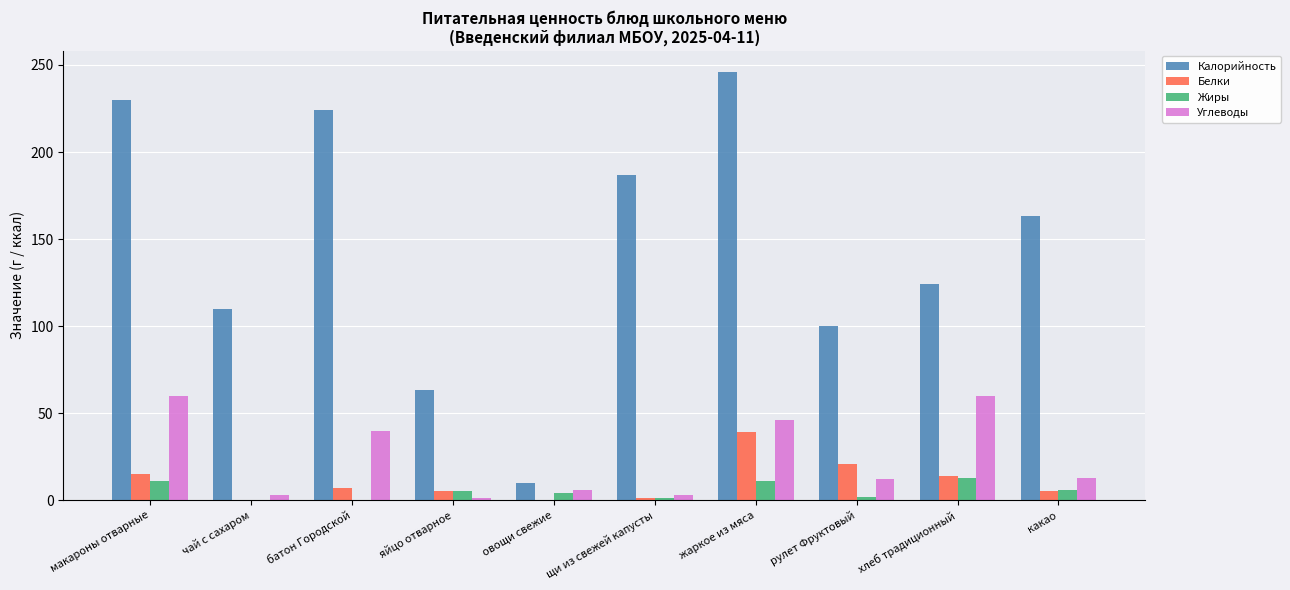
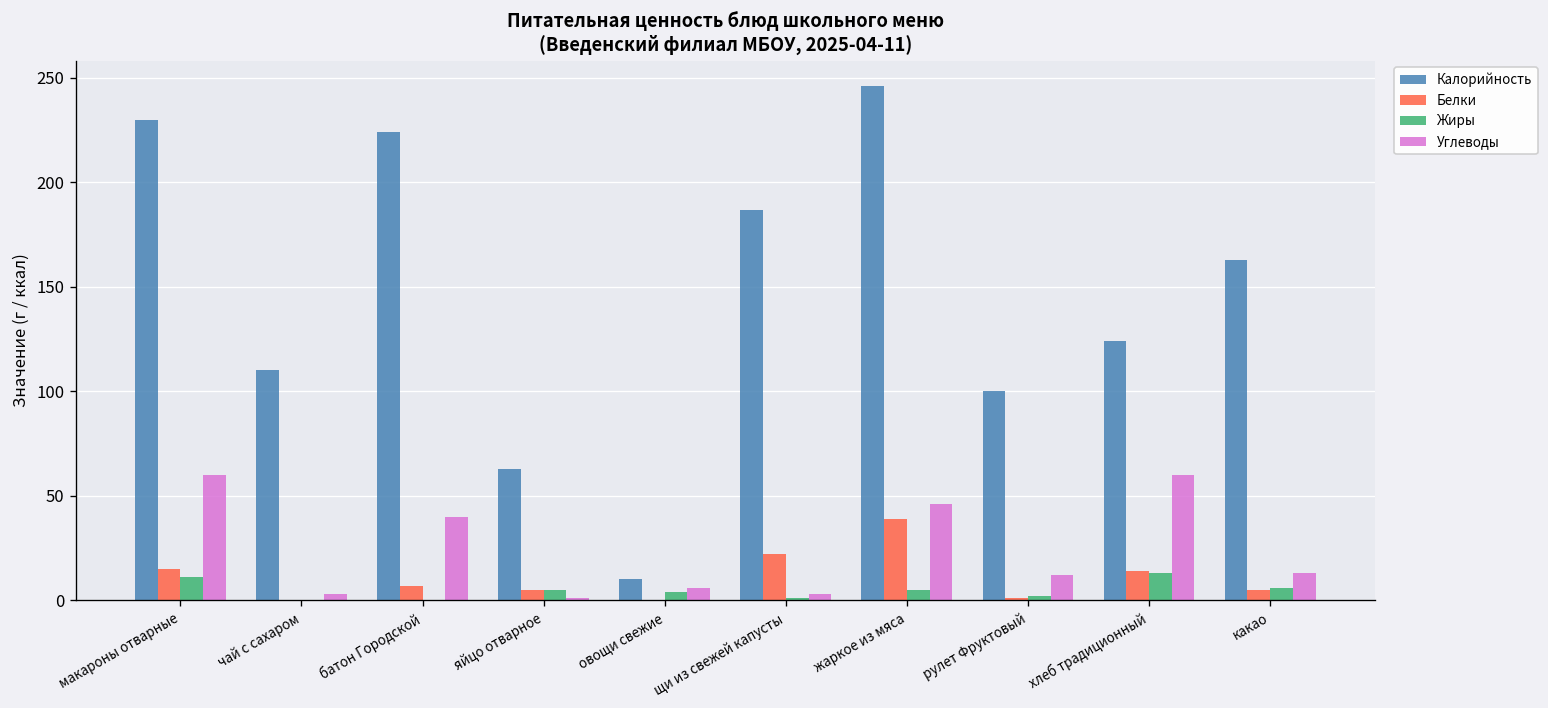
  {
    "Калорийность": {
      "макароны отварные": 230,
      "чай с сахаром": 110,
      "батон Городской": 224,
      "яйцо отварное": 63,
      "овощи свежие": 10,
      "щи из свежей капусты": 187,
      "жаркое из мяса": 246,
      "рулет Фруктовый": 100,
      "хлеб традиционный": 124,
      "какао": 163
    },
    "Белки": {
      "макароны отварные": 15,
      "батон Городской": 7,
      "яйцо отварное": 5,
      "овощи свежие": 0,
-     "щи из свежей капусты": 1,
+     "щи из свежей капусты": 22,
      "жаркое из мяса": 39,
-     "рулет Фруктовый": 21,
+     "рулет Фруктовый": 1,
      "хлеб традиционный": 14,
      "какао": 5
    },
    "Жиры": {
      "макароны отварные": 11,
      "чай с сахаром": 0,
      "батон Городской": 0,
      "яйцо отварное": 5,
      "овощи свежие": 4,
-     "жаркое из мяса": 11,
+     "жаркое из мяса": 5,
      "рулет Фруктовый": 2,
      "хлеб традиционный": 13,
      "какао": 6
    },
    "Углеводы": {
      "макароны отварные": 60,
      "чай с сахаром": 3,
      "батон Городской": 40,
      "овощи свежие": 6,
      "щи из свежей капусты": 3,
      "жаркое из мяса": 46,
      "рулет Фруктовый": 12,
      "хлеб традиционный": 60,
      "какао": 13
    }
  }
